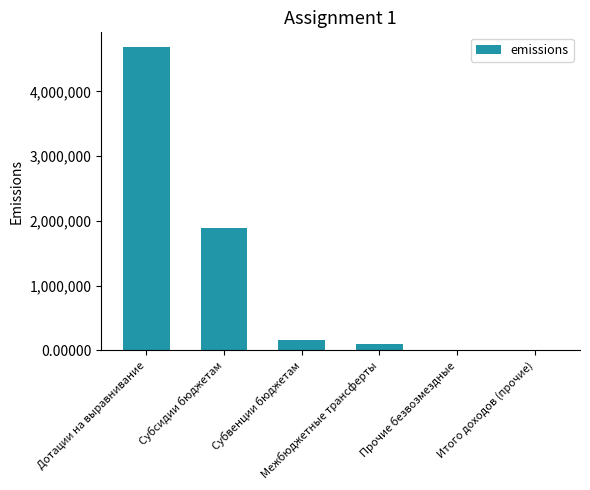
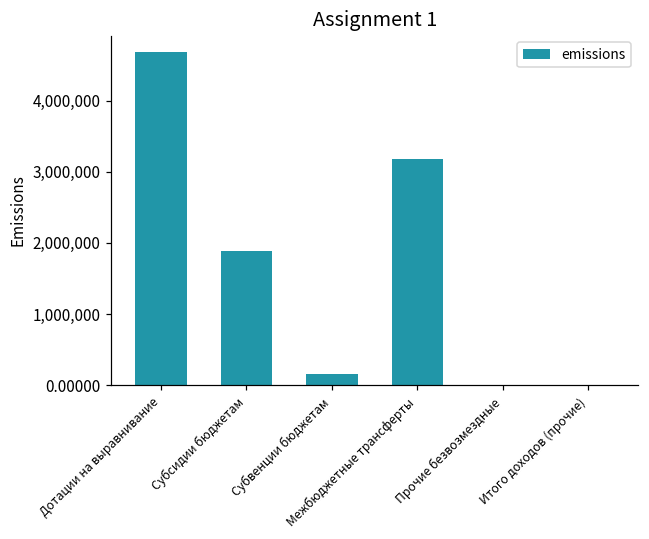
  {
    "Дотации на выравнивание": "4,700,000",
    "Субсидии бюджетам": "1,900,000",
    "Субвенции бюджетам": "200,000",
-   "Межбюджетные трансферты": "100,000",
+   "Межбюджетные трансферты": "3,200,000",
    "Прочие безвозмездные": "0",
    "Итого доходов (прочие)": "0"
  }
